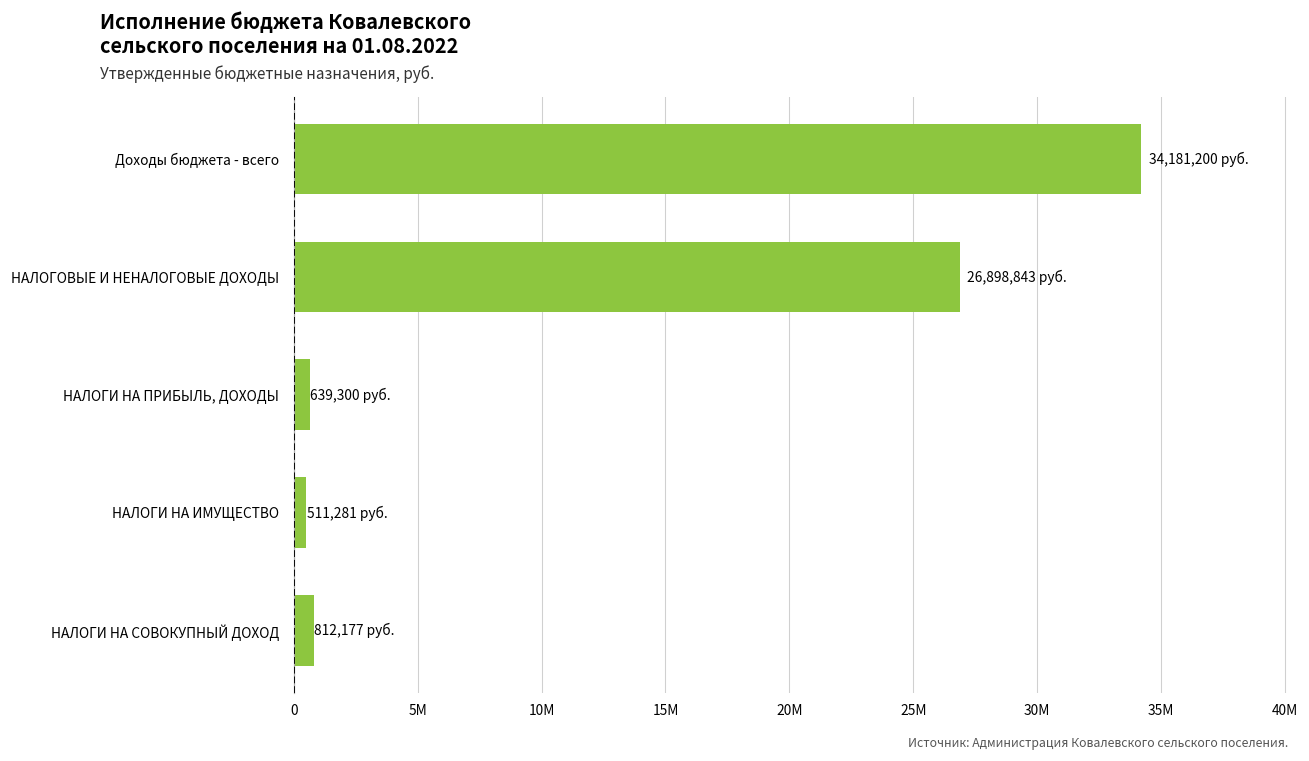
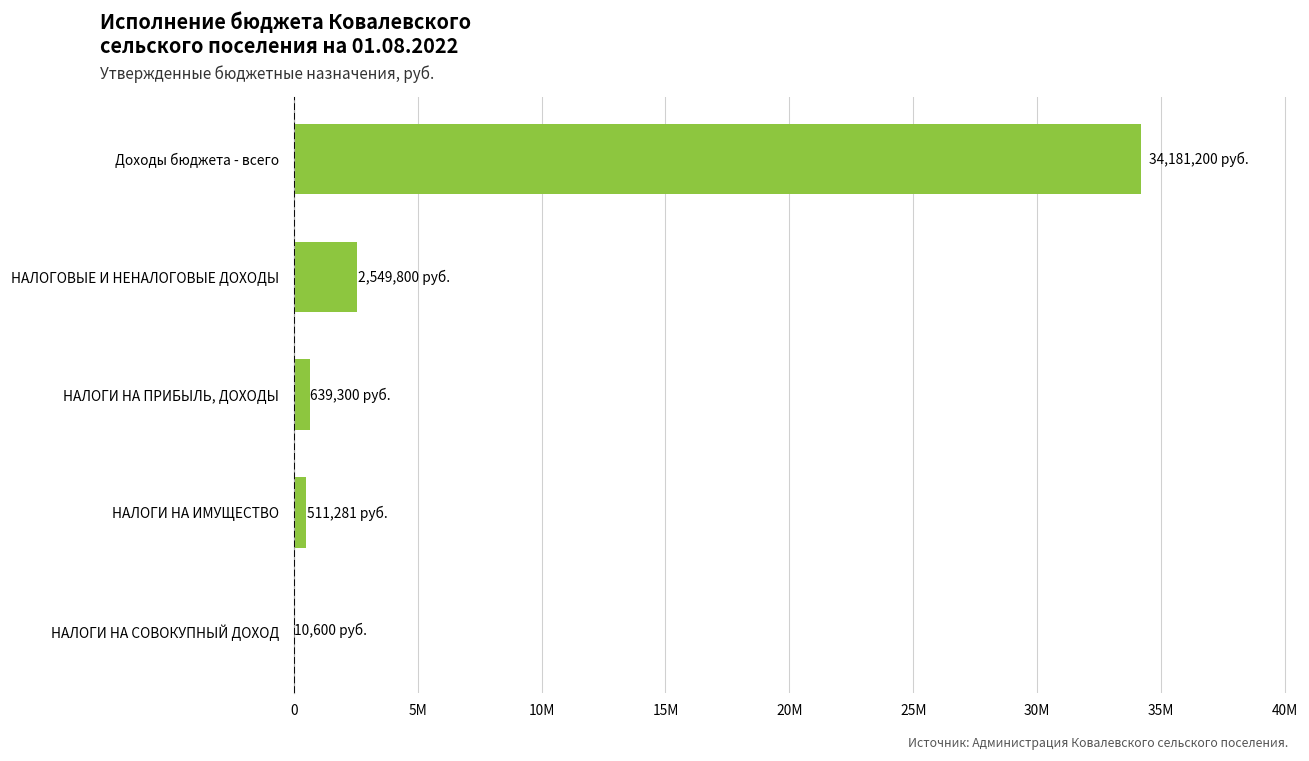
  {
    "Доходы бюджета - всего": "34,181,200",
-   "НАЛОГОВЫЕ И НЕНАЛОГОВЫЕ ДОХОДЫ": "26,898,843",
+   "НАЛОГОВЫЕ И НЕНАЛОГОВЫЕ ДОХОДЫ": "2,549,800",
    "НАЛОГИ НА ПРИБЫЛЬ, ДОХОДЫ": "639,300",
    "НАЛОГИ НА ИМУЩЕСТВО": "511,281",
-   "НАЛОГИ НА СОВОКУПНЫЙ ДОХОД": "812,177"
+   "НАЛОГИ НА СОВОКУПНЫЙ ДОХОД": "10,600"
  }
